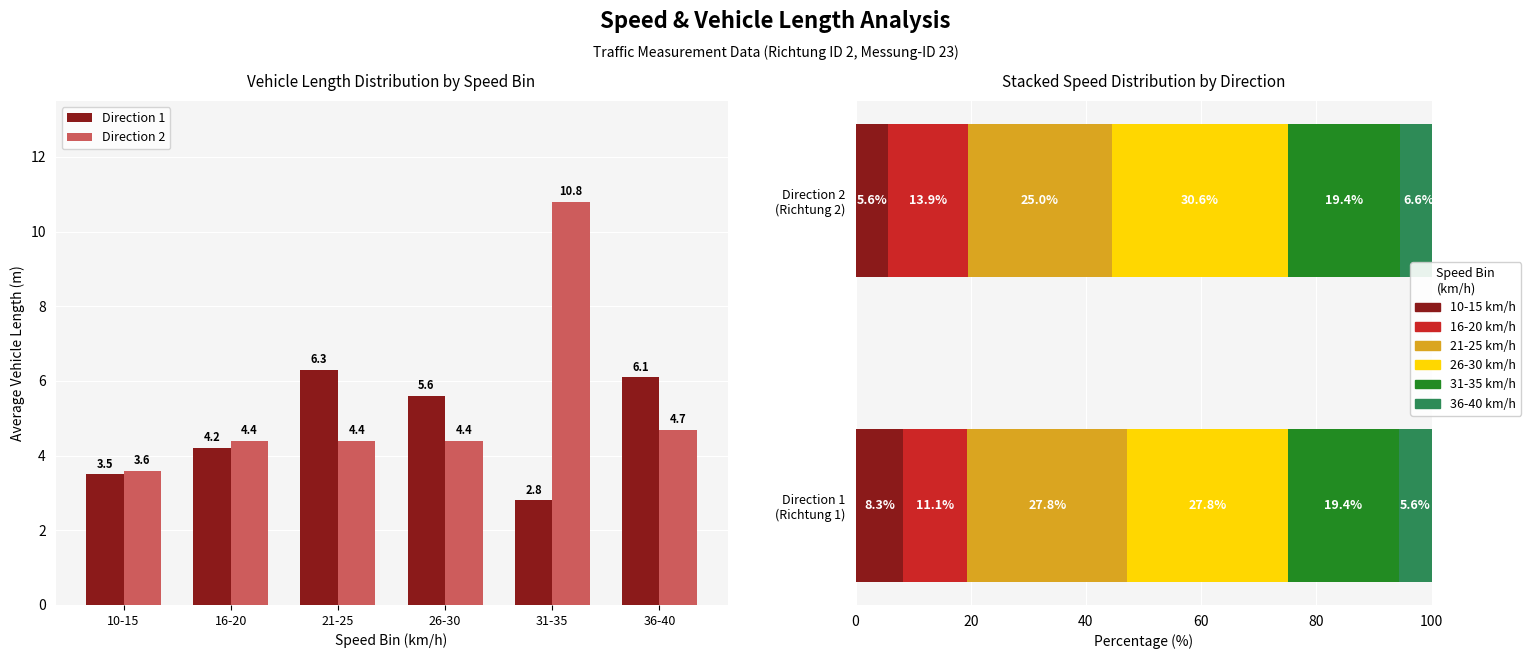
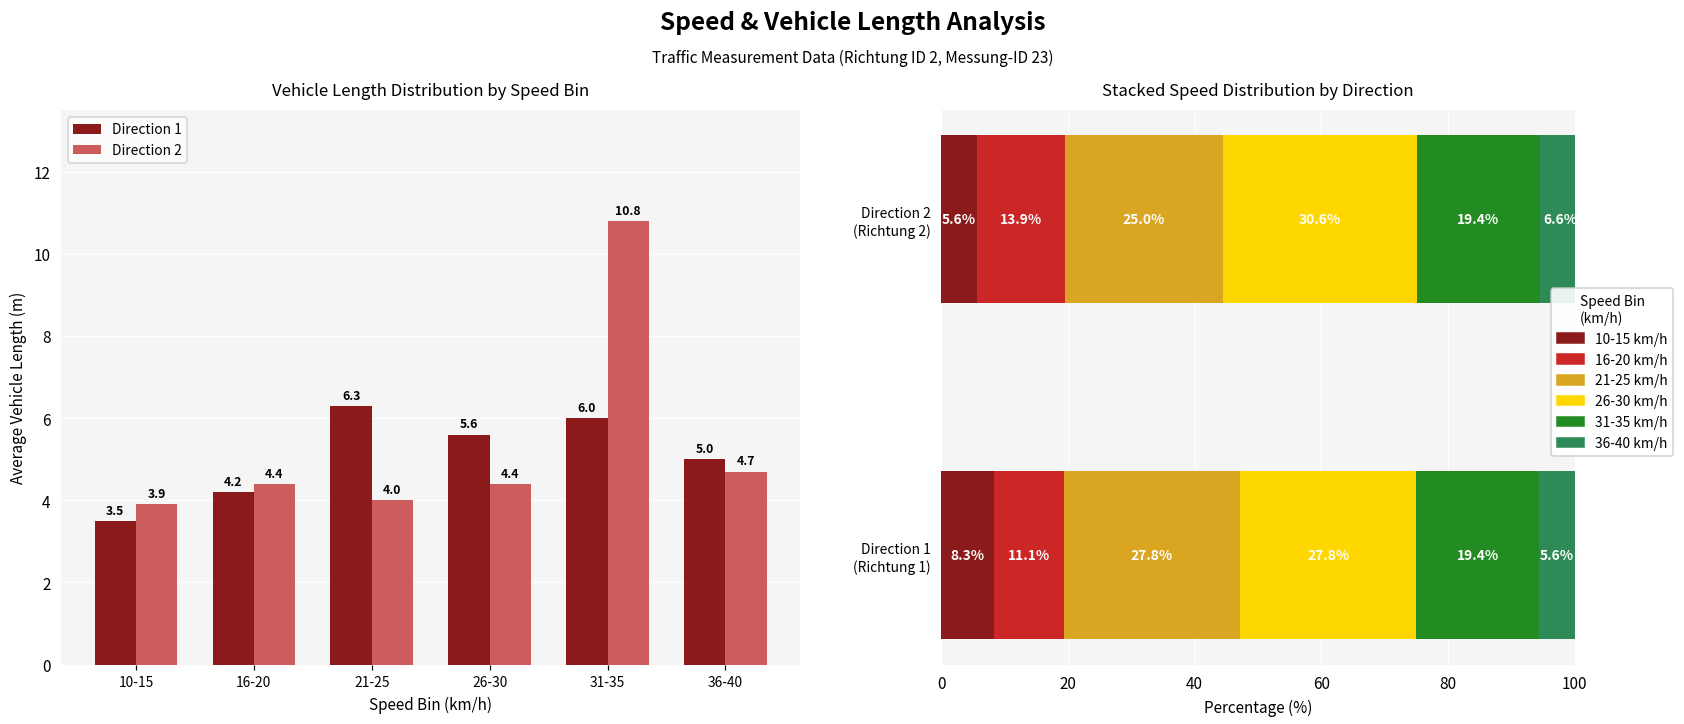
  {
    "Vehicle Length Distribution by Speed Bin": {
      "Direction 1": {
        "10-15": 3.5,
        "16-20": 4.2,
        "21-25": 6.3,
        "26-30": 5.6,
-       "31-35": 2.8,
-       "36-40": 6.1
+       "31-35": 6.0,
+       "36-40": 5.0
      },
      "Direction 2": {
-       "10-15": 3.6,
+       "10-15": 3.9,
        "16-20": 4.4,
-       "21-25": 4.4,
+       "21-25": 4.0,
        "26-30": 4.4,
        "31-35": 10.8,
        "36-40": 4.7
      }
    }
  }
